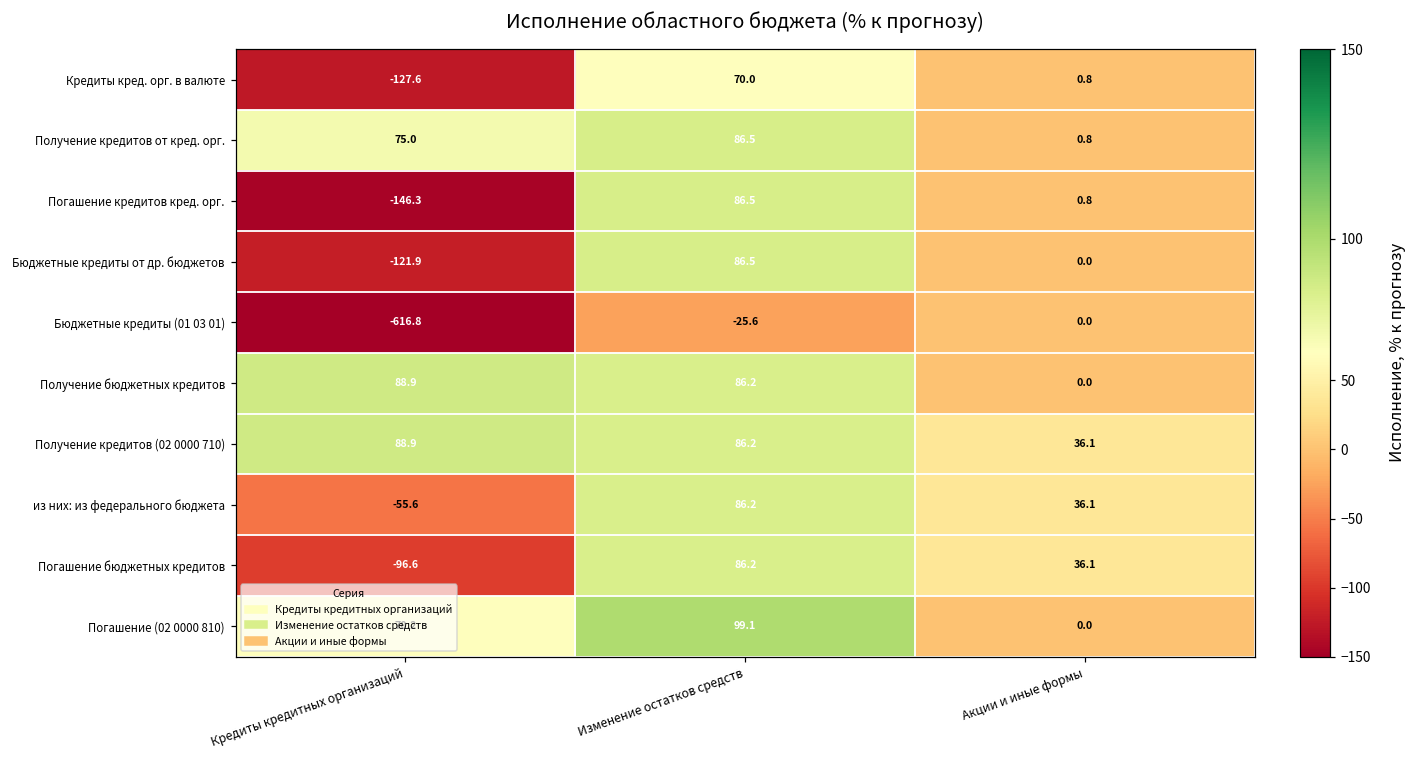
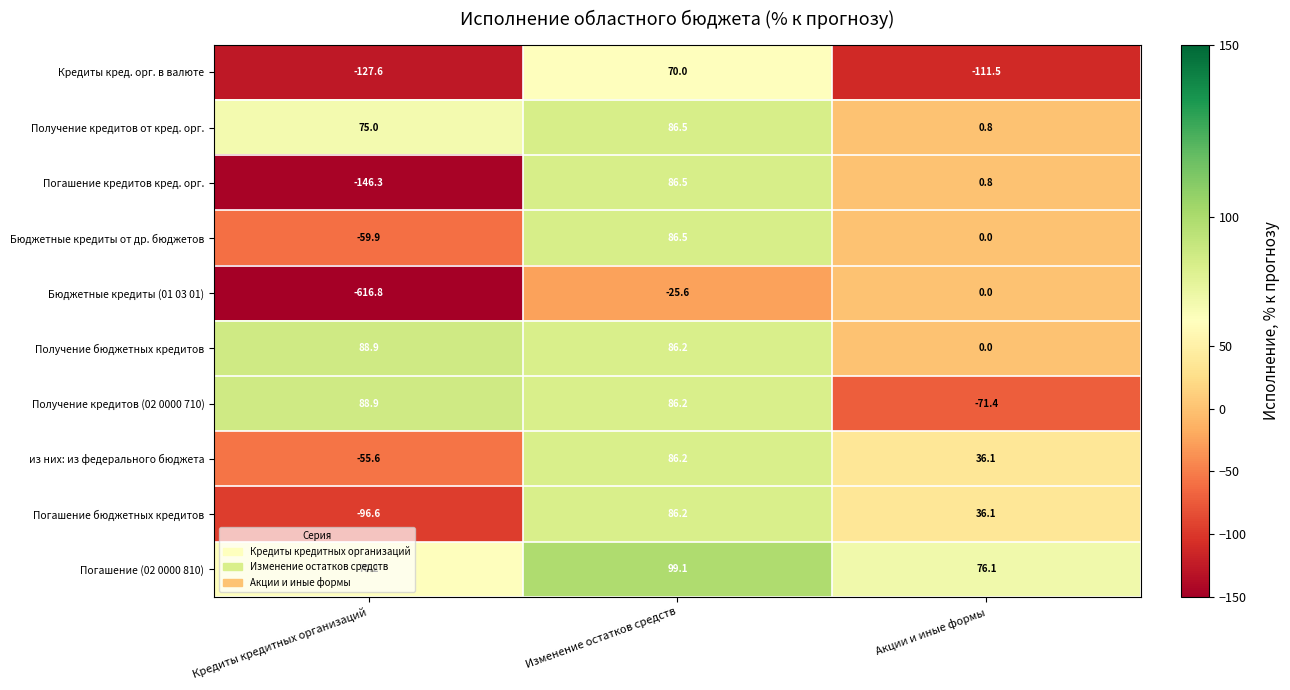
  {
    "Кредиты кред. орг. в валюте": {
      "Кредиты кредитных организаций": -127.6,
      "Изменение остатков средств": 70.0,
-     "Акции и иные формы": 0.8
+     "Акции и иные формы": -111.5
    },
    "Получение кредитов от кред. орг.": {
      "Кредиты кредитных организаций": 75.0,
      "Изменение остатков средств": 86.5,
      "Акции и иные формы": 0.8
    },
    "Погашение кредитов кред. орг.": {
      "Кредиты кредитных организаций": -146.3,
      "Изменение остатков средств": 86.5,
      "Акции и иные формы": 0.8
    },
    "Бюджетные кредиты от др. бюджетов": {
-     "Кредиты кредитных организаций": -121.9,
+     "Кредиты кредитных организаций": -59.9,
      "Изменение остатков средств": 86.5,
      "Акции и иные формы": 0.0
    },
    "Бюджетные кредиты (01 03 01)": {
      "Кредиты кредитных организаций": -616.8,
      "Изменение остатков средств": -25.6,
      "Акции и иные формы": 0.0
    },
    "Получение бюджетных кредитов": {
      "Кредиты кредитных организаций": 88.9,
      "Изменение остатков средств": 86.2,
      "Акции и иные формы": 0.0
    },
    "Получение кредитов (02 0000 710)": {
      "Кредиты кредитных организаций": 88.9,
      "Изменение остатков средств": 86.2,
-     "Акции и иные формы": 36.1
+     "Акции и иные формы": -71.4
    },
    "из них: из федерального бюджета": {
      "Кредиты кредитных организаций": -55.6,
      "Изменение остатков средств": 86.2,
      "Акции и иные формы": 36.1
    },
    "Погашение бюджетных кредитов": {
      "Кредиты кредитных организаций": -96.6,
      "Изменение остатков средств": 86.2,
      "Акции и иные формы": 36.1
    },
    "Погашение (02 0000 810)": {
      "Изменение остатков средств": 99.1,
-     "Акции и иные формы": 0.0
+     "Акции и иные формы": 76.1
    }
  }
